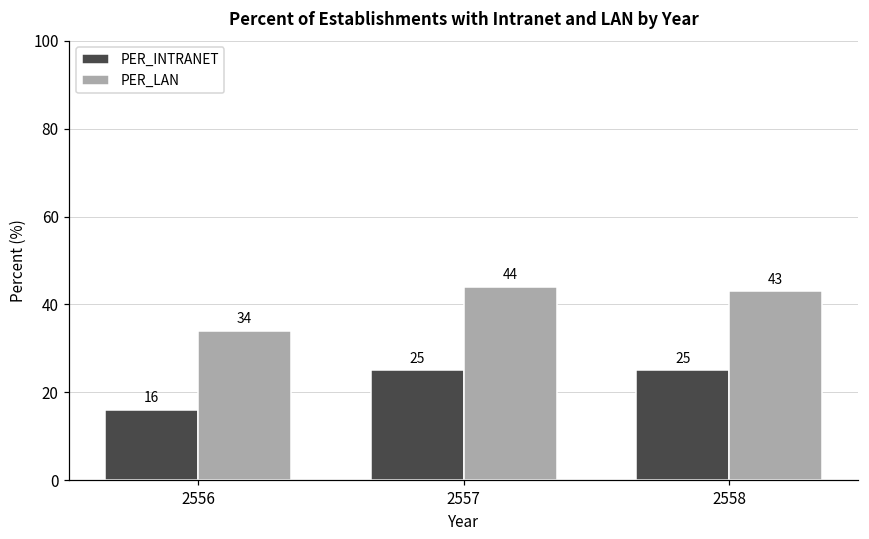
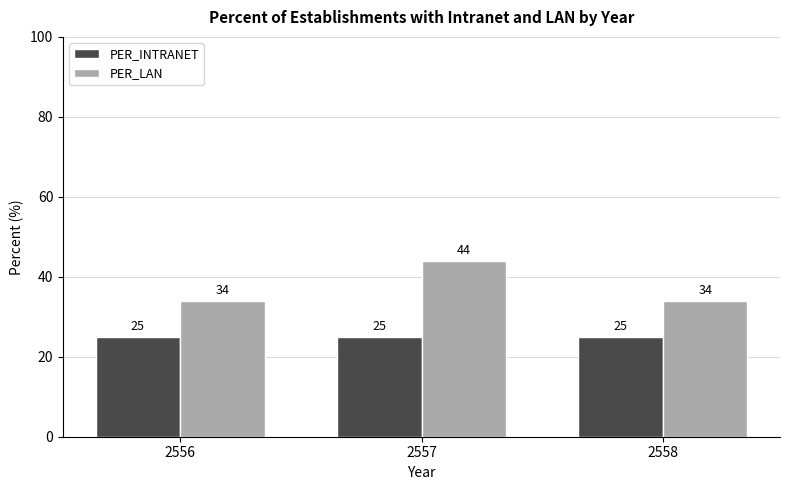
  {
    "PER_INTRANET": {
-     "2556": 16,
+     "2556": 25,
      "2557": 25,
      "2558": 25
    },
    "PER_LAN": {
      "2556": 34,
      "2557": 44,
-     "2558": 43
+     "2558": 34
    }
  }
